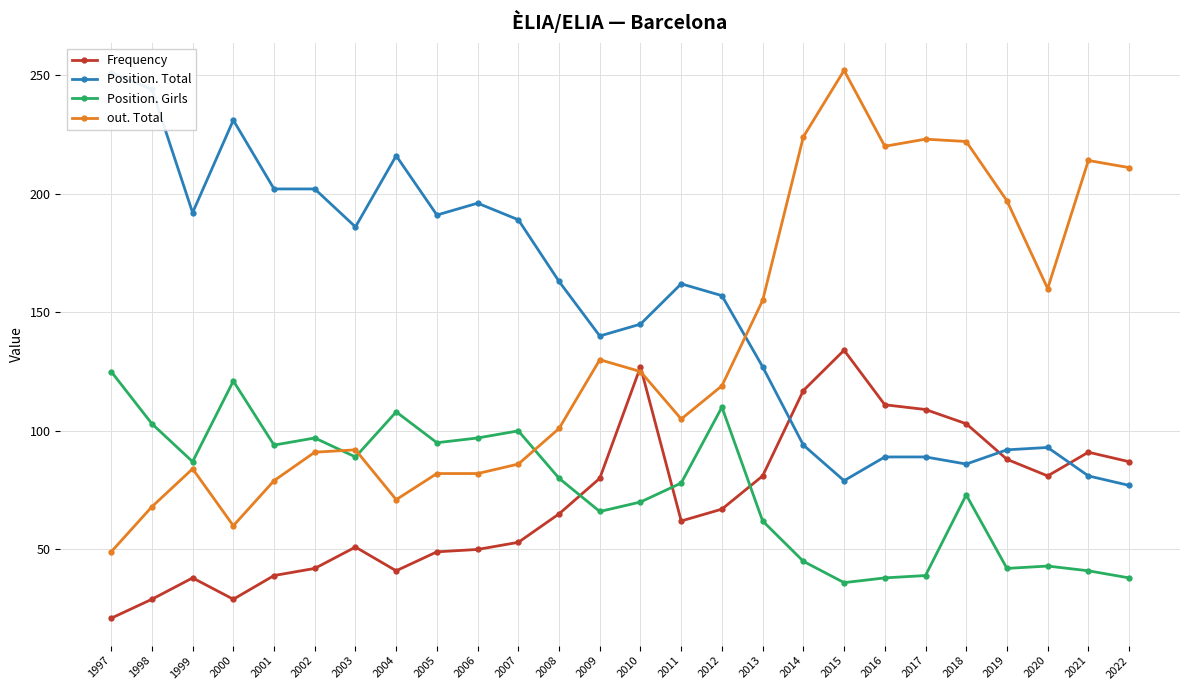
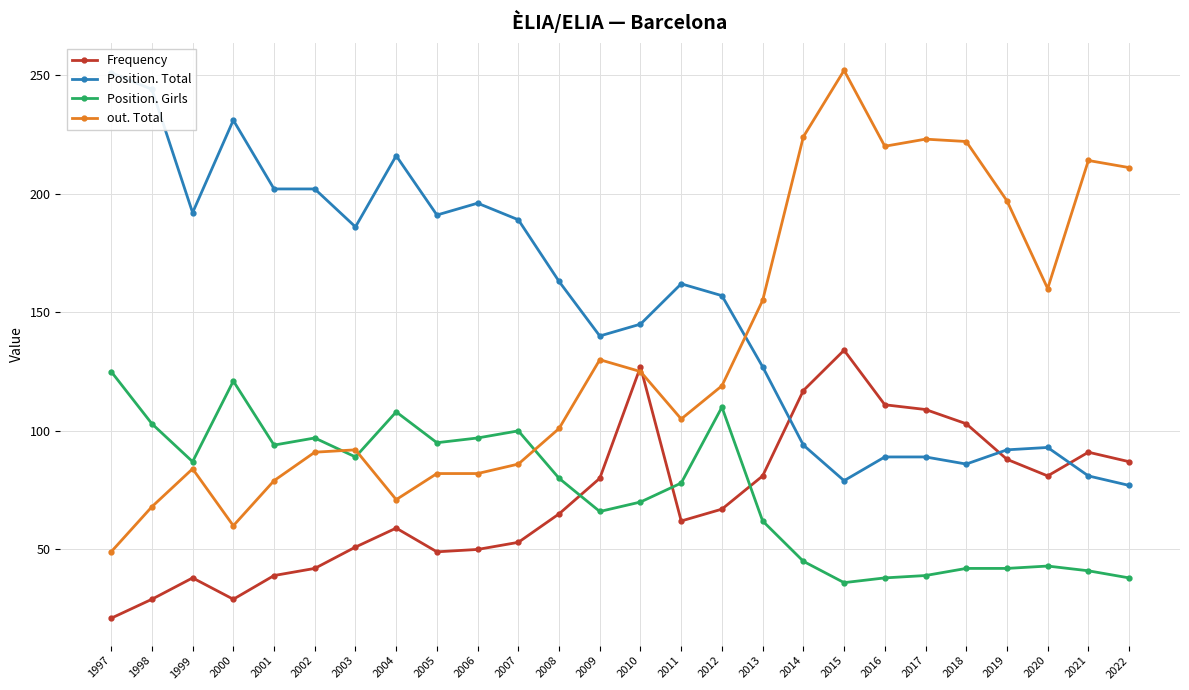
  {
    "Frequency": {
      "1997": 21,
      "1998": 29,
      "1999": 38,
      "2000": 29,
      "2001": 39,
      "2002": 42,
      "2003": 51,
-     "2004": 41,
+     "2004": 59,
      "2005": 49,
      "2006": 50,
      "2007": 53,
      "2008": 65,
      "2009": 80,
      "2010": 127,
      "2011": 62,
      "2012": 67,
      "2013": 81,
      "2014": 117,
      "2015": 134,
      "2016": 111,
      "2017": 109,
      "2018": 103,
      "2019": 88,
      "2020": 81,
      "2021": 91,
      "2022": 87
    },
    "Position. Total": {
      "1999": 192,
      "2000": 231,
      "2001": 202,
      "2002": 202,
      "2003": 186,
      "2004": 216,
      "2005": 191,
      "2006": 196,
      "2007": 189,
      "2008": 163,
      "2009": 140,
      "2010": 145,
      "2011": 162,
      "2012": 157,
      "2013": 127,
      "2014": 94,
      "2015": 79,
      "2016": 89,
      "2017": 89,
      "2018": 86,
      "2019": 92,
      "2020": 93,
      "2021": 81,
      "2022": 77
    },
    "Position. Girls": {
      "1997": 125,
      "1998": 103,
      "1999": 87,
      "2000": 121,
      "2001": 94,
      "2002": 97,
      "2003": 89,
      "2004": 108,
      "2005": 95,
      "2006": 97,
      "2007": 100,
      "2008": 80,
      "2009": 66,
      "2010": 70,
      "2011": 78,
      "2012": 110,
      "2013": 62,
      "2014": 45,
      "2015": 36,
      "2016": 38,
      "2017": 39,
-     "2018": 73,
+     "2018": 42,
      "2019": 42,
      "2020": 43,
      "2021": 41,
      "2022": 38
    },
    "out. Total": {
      "1997": 49,
      "1998": 68,
      "1999": 84,
      "2000": 60,
      "2001": 79,
      "2002": 91,
      "2003": 92,
      "2004": 71,
      "2005": 82,
      "2006": 82,
      "2007": 86,
      "2008": 101,
      "2009": 130,
      "2010": 125,
      "2011": 105,
      "2012": 119,
      "2013": 155,
      "2014": 224,
      "2015": 252,
      "2016": 220,
      "2017": 223,
      "2018": 222,
      "2019": 197,
      "2020": 160,
      "2021": 214,
      "2022": 211
    }
  }
